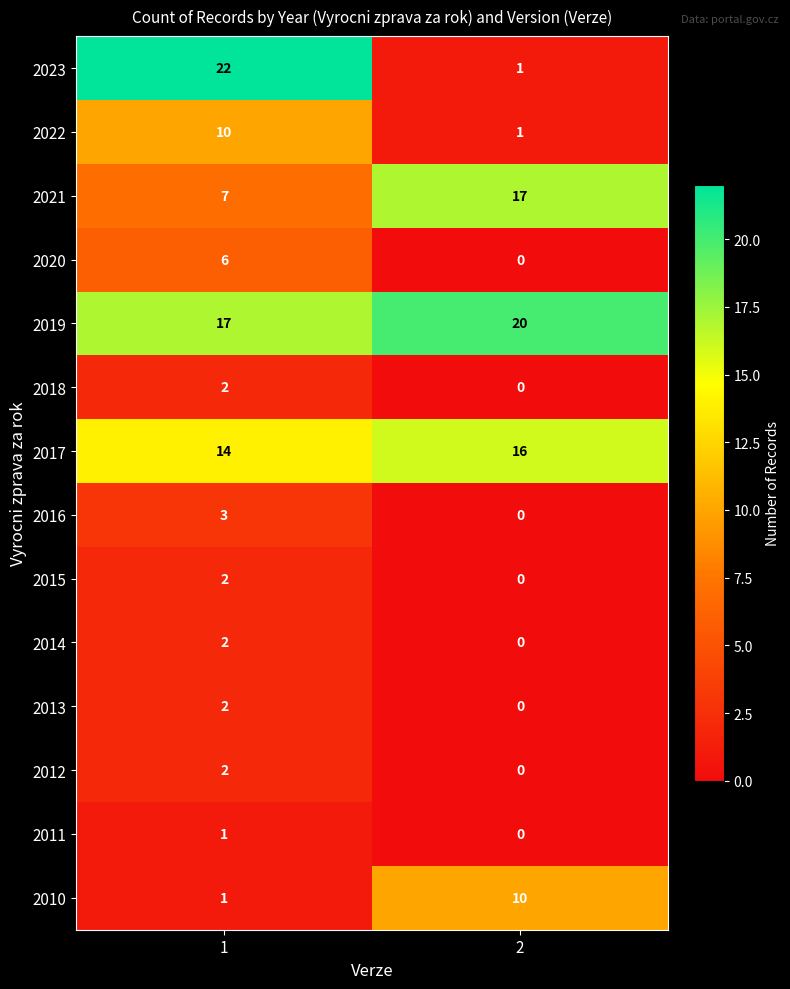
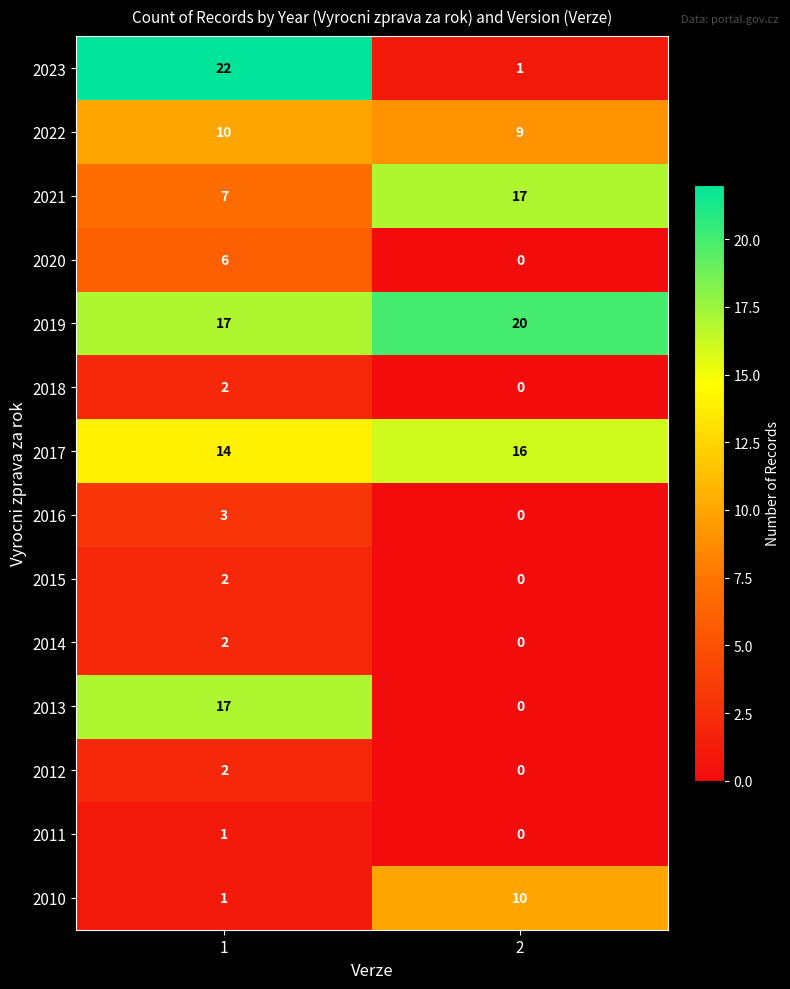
  {
    "2023": {
      "1": 22,
      "2": 1
    },
    "2022": {
      "1": 10,
-     "2": 1
+     "2": 9
    },
    "2021": {
      "1": 7,
      "2": 17
    },
    "2020": {
      "1": 6,
      "2": 0
    },
    "2019": {
      "1": 17,
      "2": 20
    },
    "2018": {
      "1": 2,
      "2": 0
    },
    "2017": {
      "1": 14,
      "2": 16
    },
    "2016": {
      "1": 3,
      "2": 0
    },
    "2015": {
      "1": 2,
      "2": 0
    },
    "2014": {
      "1": 2,
      "2": 0
    },
    "2013": {
-     "1": 2,
+     "1": 17,
      "2": 0
    },
    "2012": {
      "1": 2,
      "2": 0
    },
    "2011": {
      "1": 1,
      "2": 0
    },
    "2010": {
      "1": 1,
      "2": 10
    }
  }
